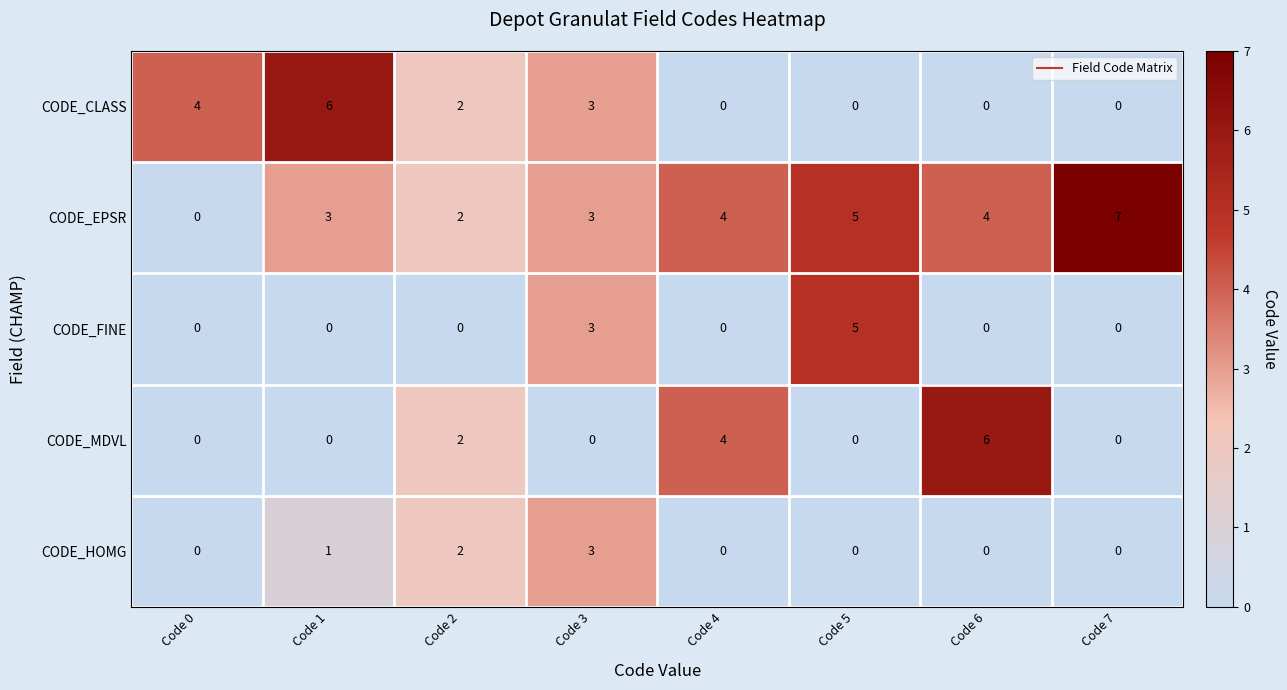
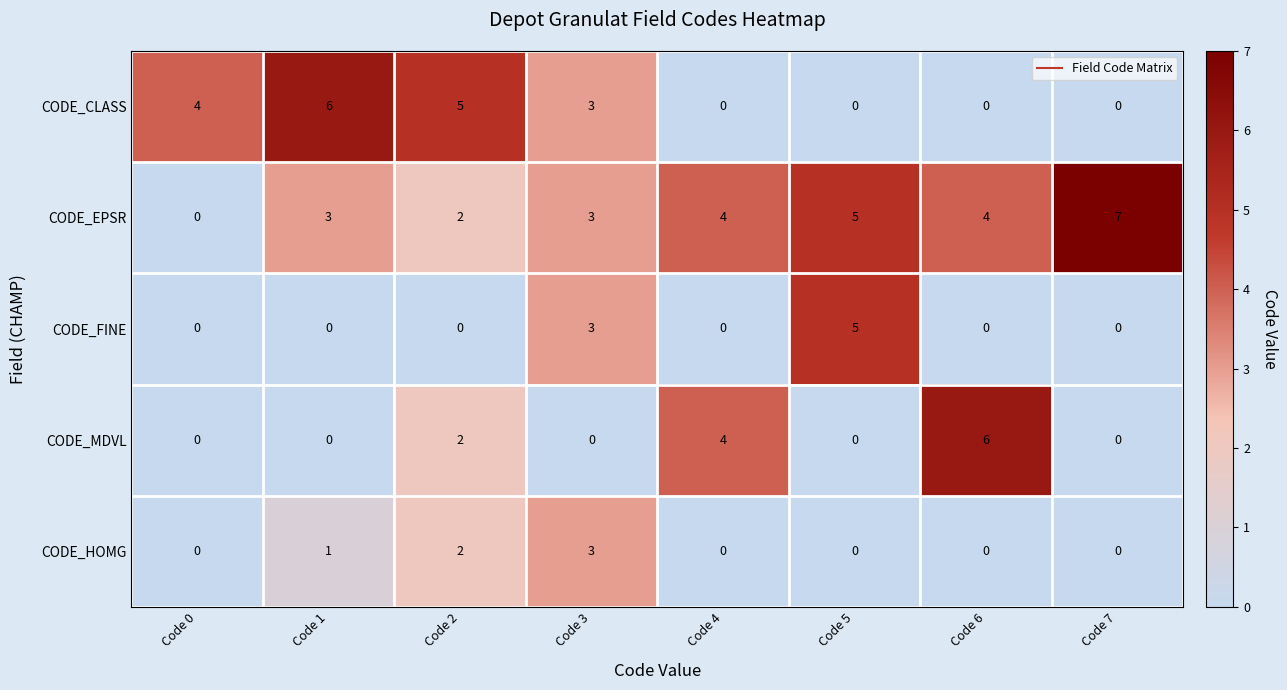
  {
    "CODE_CLASS": {
      "Code 0": 4,
      "Code 1": 6,
-     "Code 2": 2,
+     "Code 2": 5,
      "Code 3": 3,
      "Code 4": 0,
      "Code 5": 0,
      "Code 6": 0,
      "Code 7": 0
    },
    "CODE_EPSR": {
      "Code 0": 0,
      "Code 1": 3,
      "Code 2": 2,
      "Code 3": 3,
      "Code 4": 4,
      "Code 5": 5,
      "Code 6": 4,
      "Code 7": 7
    },
    "CODE_FINE": {
      "Code 0": 0,
      "Code 1": 0,
      "Code 2": 0,
      "Code 3": 3,
      "Code 4": 0,
      "Code 5": 5,
      "Code 6": 0,
      "Code 7": 0
    },
    "CODE_MDVL": {
      "Code 0": 0,
      "Code 1": 0,
      "Code 2": 2,
      "Code 3": 0,
      "Code 4": 4,
      "Code 5": 0,
      "Code 6": 6,
      "Code 7": 0
    },
    "CODE_HOMG": {
      "Code 0": 0,
      "Code 1": 1,
      "Code 2": 2,
      "Code 3": 3,
      "Code 4": 0,
      "Code 5": 0,
      "Code 6": 0,
      "Code 7": 0
    }
  }
